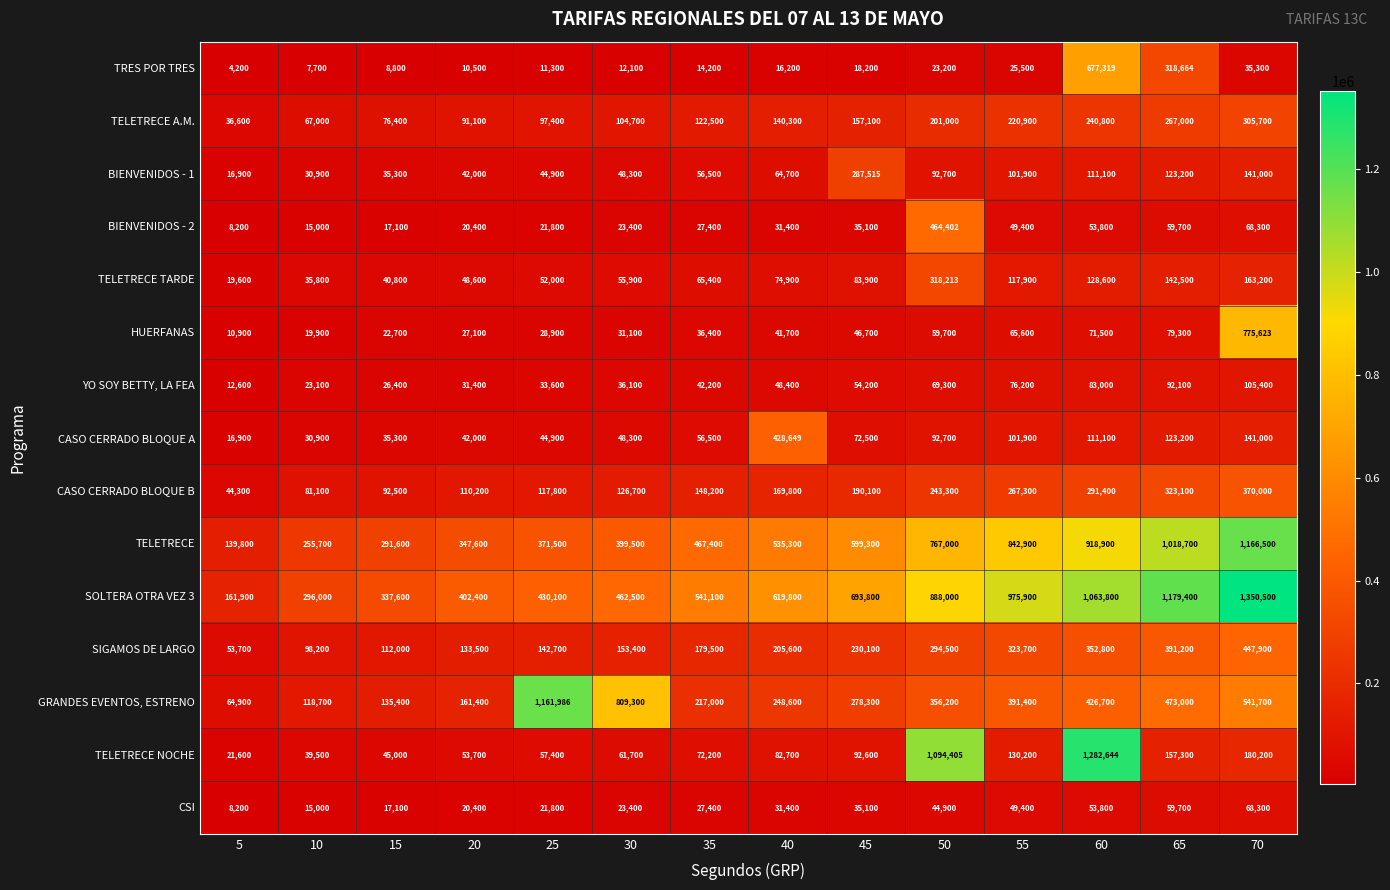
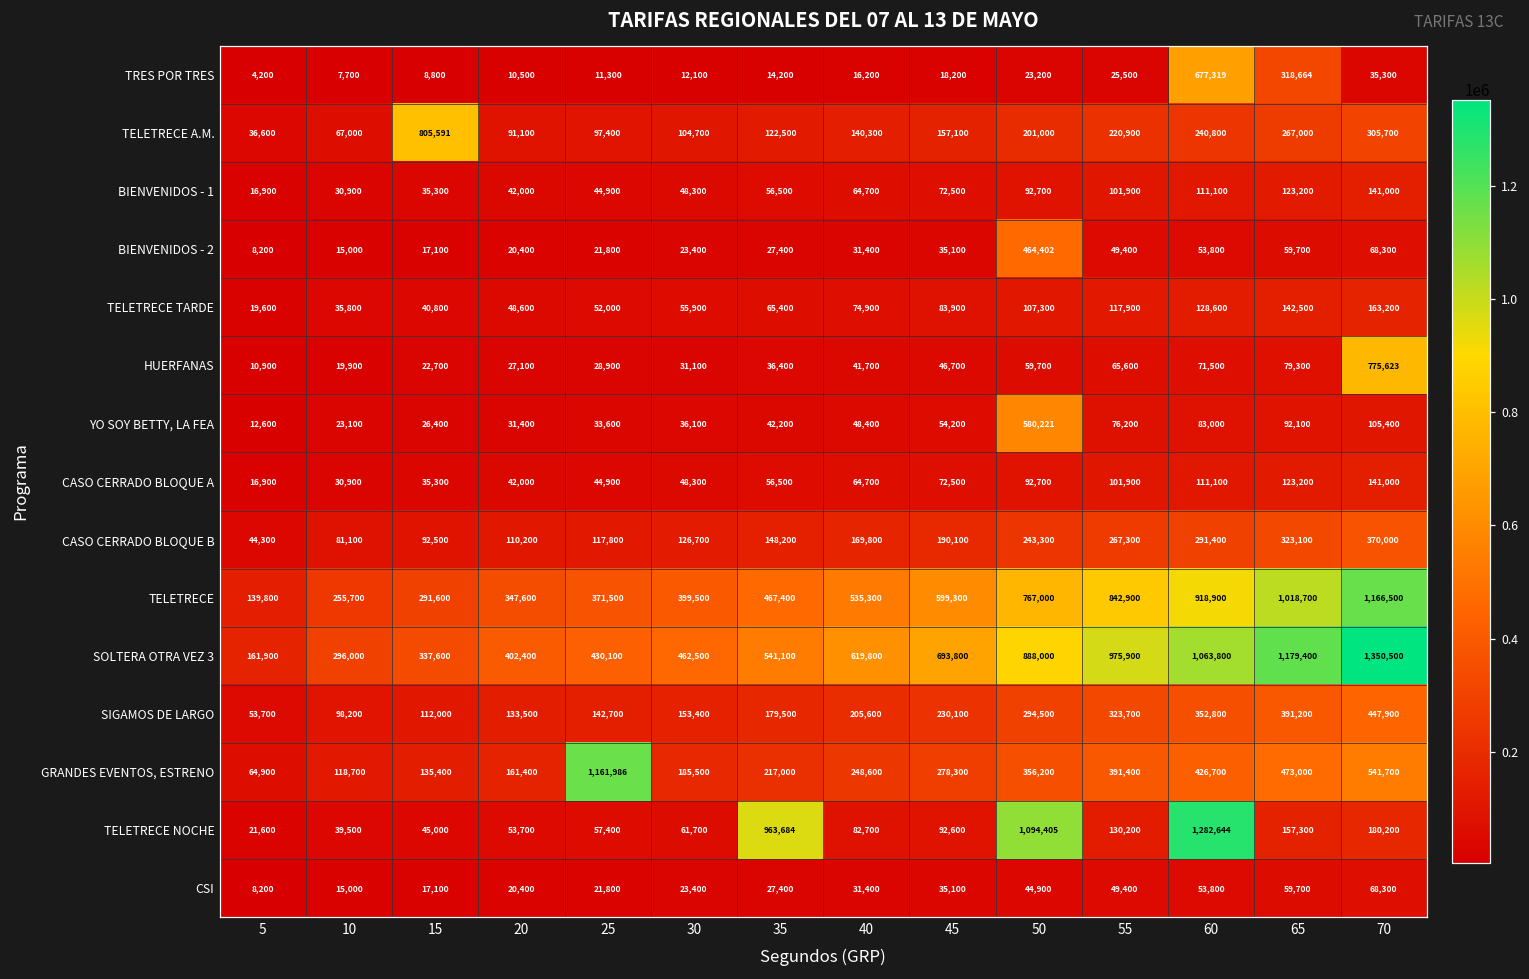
  {
    "TELETRECE A.M.": {
      "5": "36,600",
      "10": "67,000",
-     "15": "76,400",
+     "15": "805,591",
      "20": "91,100",
      "25": "97,400",
      "30": "104,700",
      "35": "122,500",
      "40": "140,300",
      "45": "157,100",
      "50": "201,000",
      "55": "220,900",
      "60": "240,800",
      "65": "267,000",
      "70": "305,700"
    },
    "BIENVENIDOS - 1": {
      "5": "16,900",
      "10": "30,900",
      "15": "35,300",
      "20": "42,000",
      "25": "44,900",
      "30": "48,300",
      "35": "56,500",
      "40": "64,700",
-     "45": "287,515",
+     "45": "72,500",
      "50": "92,700",
      "55": "101,900",
      "60": "111,100",
      "65": "123,200",
      "70": "141,000"
    },
    "TELETRECE TARDE": {
      "5": "19,600",
      "10": "35,800",
      "15": "40,800",
      "20": "48,600",
      "25": "52,000",
      "30": "55,900",
      "35": "65,400",
      "40": "74,900",
      "45": "83,900",
-     "50": "318,213",
+     "50": "107,300",
      "55": "117,900",
      "60": "128,600",
      "65": "142,500",
      "70": "163,200"
    },
    "YO SOY BETTY, LA FEA": {
      "5": "12,600",
      "10": "23,100",
      "15": "26,400",
      "20": "31,400",
      "25": "33,600",
      "30": "36,100",
      "35": "42,200",
      "40": "48,400",
      "45": "54,200",
-     "50": "69,300",
+     "50": "580,221",
      "55": "76,200",
      "60": "83,000",
      "65": "92,100",
      "70": "105,400"
    },
    "CASO CERRADO BLOQUE A": {
      "5": "16,900",
      "10": "30,900",
      "15": "35,300",
      "20": "42,000",
      "25": "44,900",
      "30": "48,300",
      "35": "56,500",
-     "40": "428,649",
+     "40": "64,700",
      "45": "72,500",
      "50": "92,700",
      "55": "101,900",
      "60": "111,100",
      "65": "123,200",
      "70": "141,000"
    },
    "GRANDES EVENTOS, ESTRENO": {
      "5": "64,900",
      "10": "118,700",
      "15": "135,400",
      "20": "161,400",
      "25": "1,161,986",
-     "30": "809,300",
+     "30": "185,500",
      "35": "217,000",
      "40": "248,600",
      "45": "278,300",
      "50": "356,200",
      "55": "391,400",
      "60": "426,700",
      "65": "473,000",
      "70": "541,700"
    },
    "TELETRECE NOCHE": {
      "5": "21,600",
      "10": "39,500",
      "15": "45,000",
      "20": "53,700",
      "25": "57,400",
      "30": "61,700",
-     "35": "72,200",
+     "35": "963,684",
      "40": "82,700",
      "45": "92,600",
      "50": "1,094,405",
      "55": "130,200",
      "60": "1,282,644",
      "65": "157,300",
      "70": "180,200"
    }
  }
